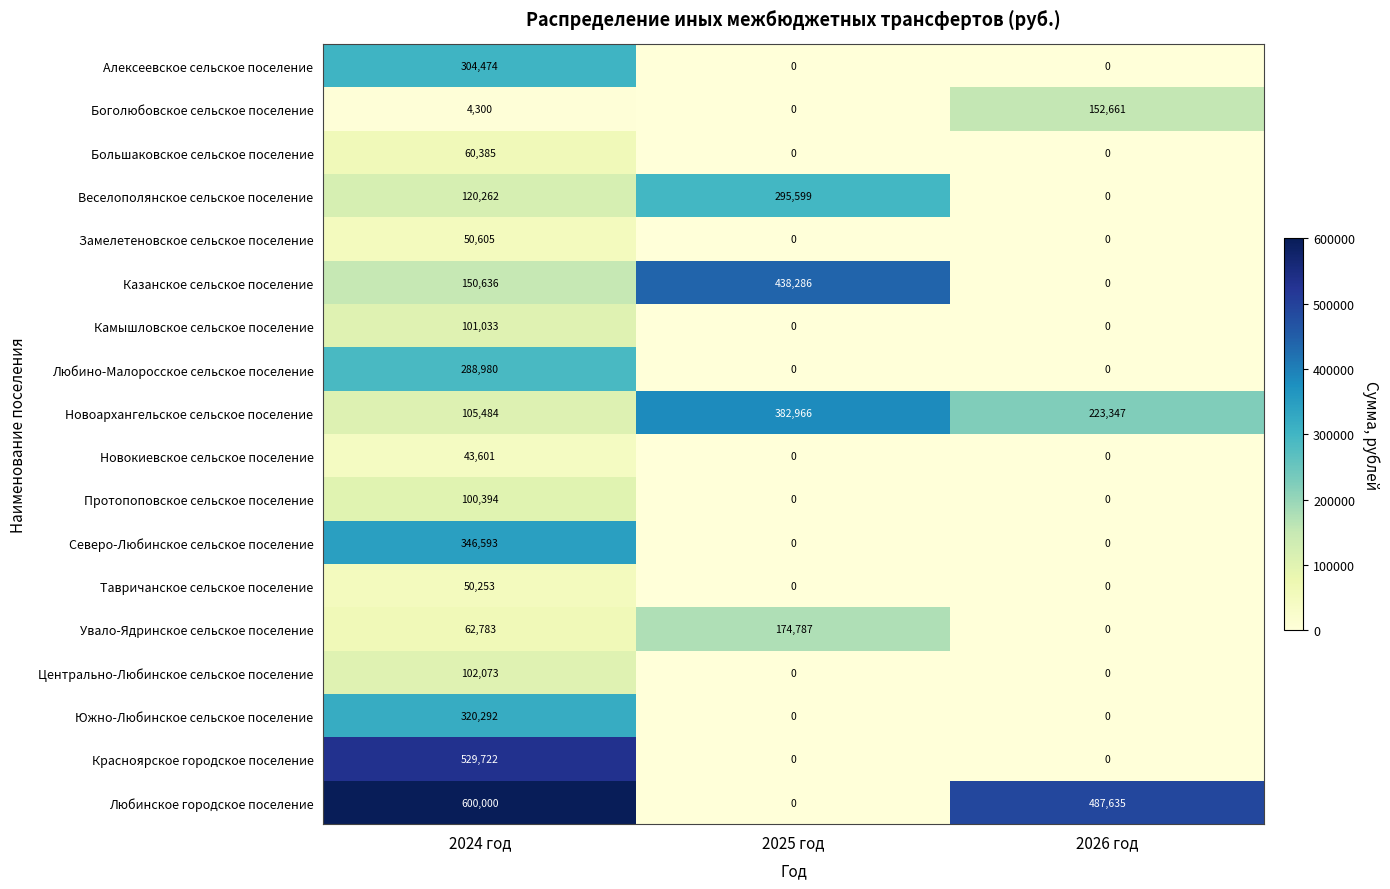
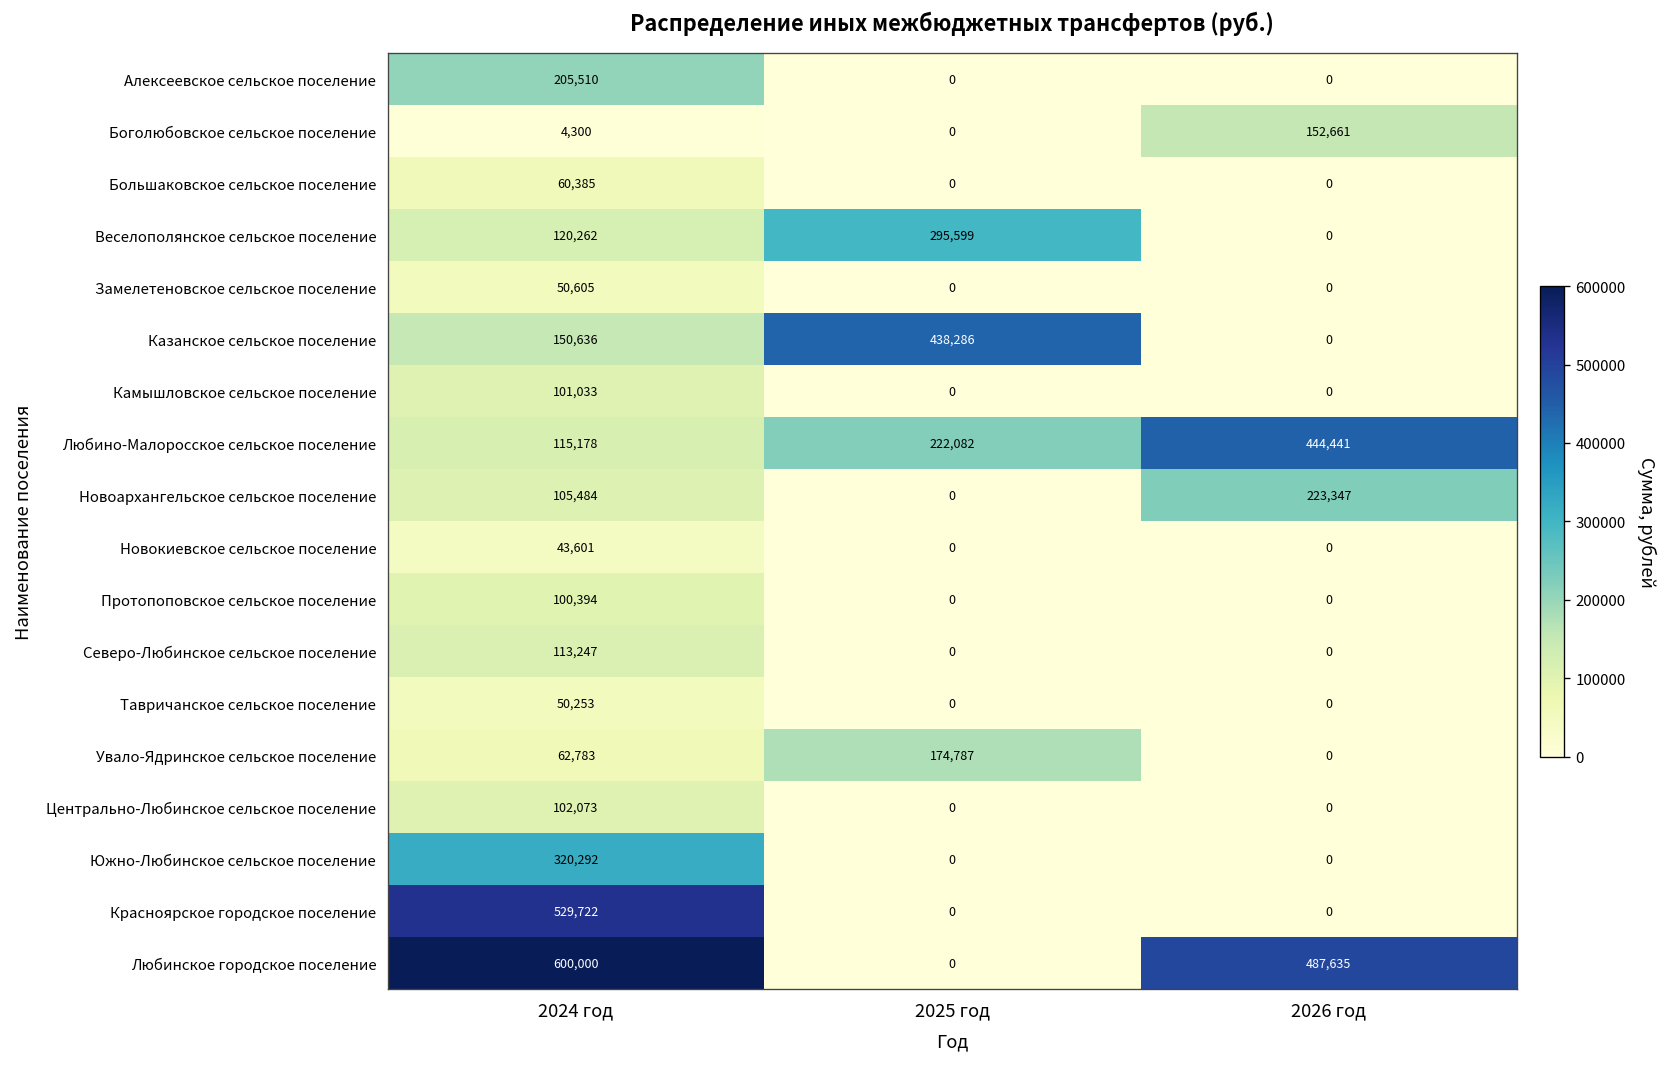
  {
    "Алексеевское сельское поселение": {
-     "2024 год": "304,474",
+     "2024 год": "205,510",
      "2025 год": "0",
      "2026 год": "0"
    },
    "Боголюбовское сельское поселение": {
      "2024 год": "4,300",
      "2025 год": "0",
      "2026 год": "152,661"
    },
    "Большаковское сельское поселение": {
      "2024 год": "60,385",
      "2025 год": "0",
      "2026 год": "0"
    },
    "Веселополянское сельское поселение": {
      "2024 год": "120,262",
      "2025 год": "295,599",
      "2026 год": "0"
    },
    "Замелетеновское сельское поселение": {
      "2024 год": "50,605",
      "2025 год": "0",
      "2026 год": "0"
    },
    "Казанское сельское поселение": {
      "2024 год": "150,636",
      "2025 год": "438,286",
      "2026 год": "0"
    },
    "Камышловское сельское поселение": {
      "2024 год": "101,033",
      "2025 год": "0",
      "2026 год": "0"
    },
    "Любино-Малоросское сельское поселение": {
-     "2024 год": "288,980",
-     "2025 год": "0",
-     "2026 год": "0"
+     "2024 год": "115,178",
+     "2025 год": "222,082",
+     "2026 год": "444,441"
    },
    "Новоархангельское сельское поселение": {
      "2024 год": "105,484",
-     "2025 год": "382,966",
+     "2025 год": "0",
      "2026 год": "223,347"
    },
    "Новокиевское сельское поселение": {
      "2024 год": "43,601",
      "2025 год": "0",
      "2026 год": "0"
    },
    "Протопоповское сельское поселение": {
      "2024 год": "100,394",
      "2025 год": "0",
      "2026 год": "0"
    },
    "Северо-Любинское сельское поселение": {
-     "2024 год": "346,593",
+     "2024 год": "113,247",
      "2025 год": "0",
      "2026 год": "0"
    },
    "Тавричанское сельское поселение": {
      "2024 год": "50,253",
      "2025 год": "0",
      "2026 год": "0"
    },
    "Увало-Ядринское сельское поселение": {
      "2024 год": "62,783",
      "2025 год": "174,787",
      "2026 год": "0"
    },
    "Центрально-Любинское сельское поселение": {
      "2024 год": "102,073",
      "2025 год": "0",
      "2026 год": "0"
    },
    "Южно-Любинское сельское поселение": {
      "2024 год": "320,292",
      "2025 год": "0",
      "2026 год": "0"
    },
    "Красноярское городское поселение": {
      "2024 год": "529,722",
      "2025 год": "0",
      "2026 год": "0"
    },
    "Любинское городское поселение": {
      "2024 год": "600,000",
      "2025 год": "0",
      "2026 год": "487,635"
    }
  }
